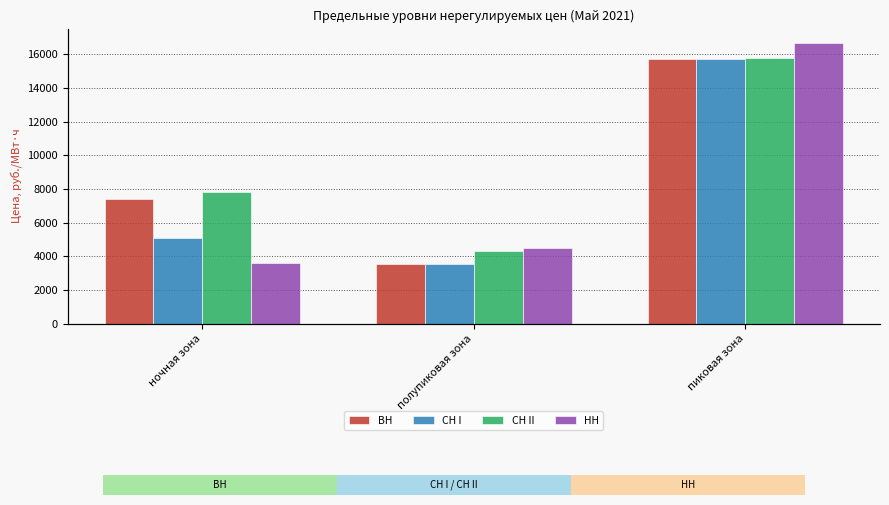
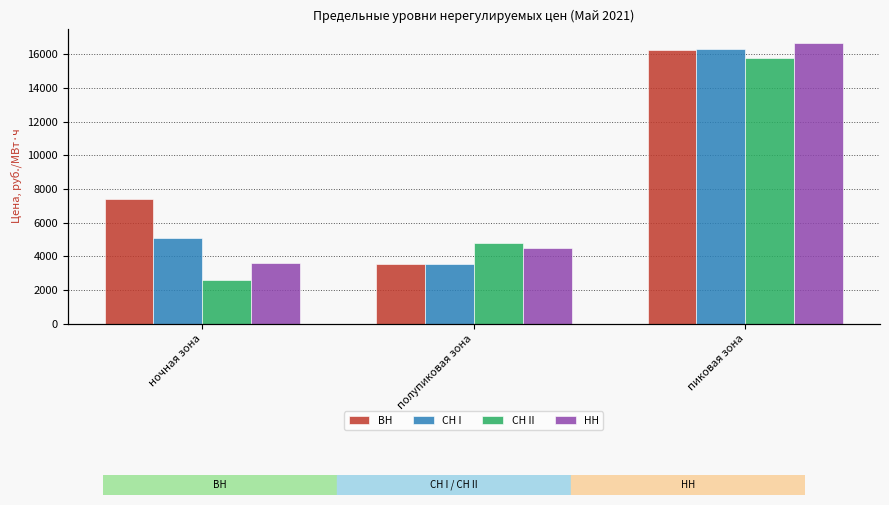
  {
    "ВН": {
      "ночная зона": 7400,
      "полупиковая зона": 3500,
-     "пиковая зона": 15700
+     "пиковая зона": 16300
    },
    "СН I": {
      "ночная зона": 5100,
      "полупиковая зона": 3500,
-     "пиковая зона": 15700
+     "пиковая зона": 16300
    },
    "СН II": {
-     "ночная зона": 7800,
-     "полупиковая зона": 4300,
+     "ночная зона": 2600,
+     "полупиковая зона": 4800,
      "пиковая зона": 15800
    },
    "НН": {
      "ночная зона": 3600,
      "полупиковая зона": 4500,
      "пиковая зона": 16700
    }
  }
